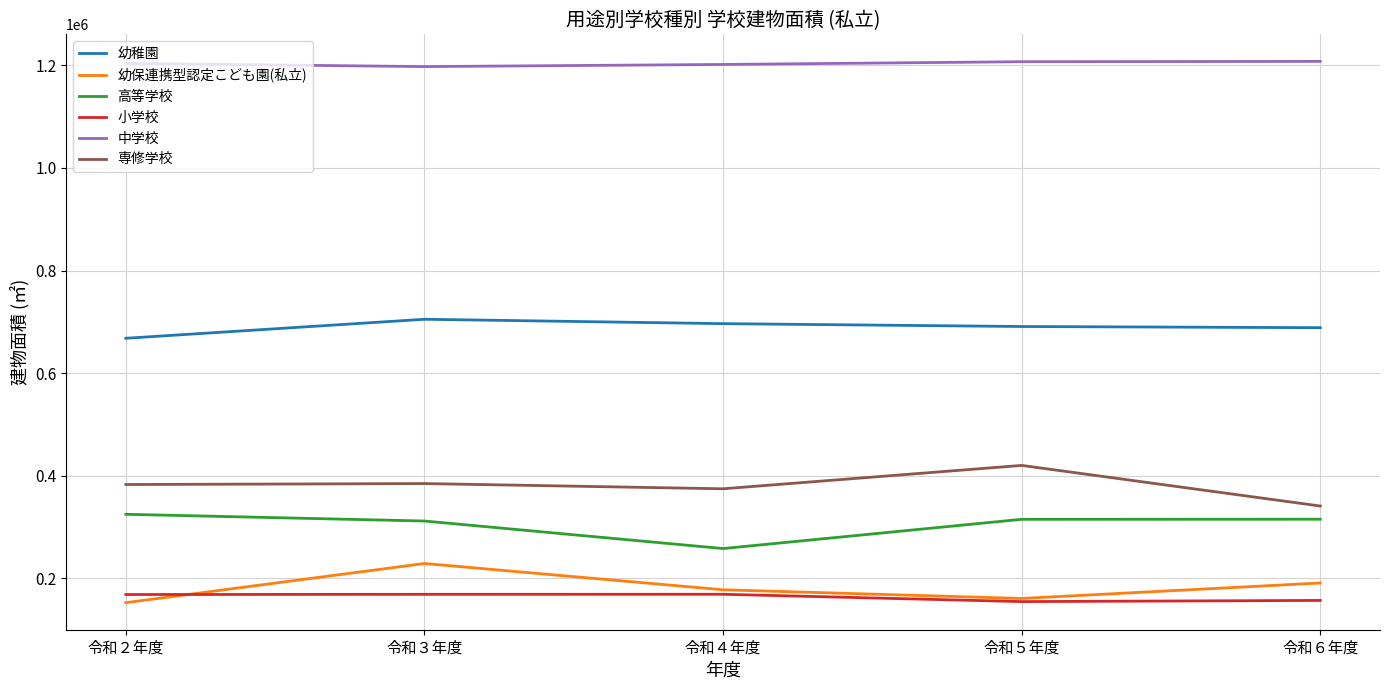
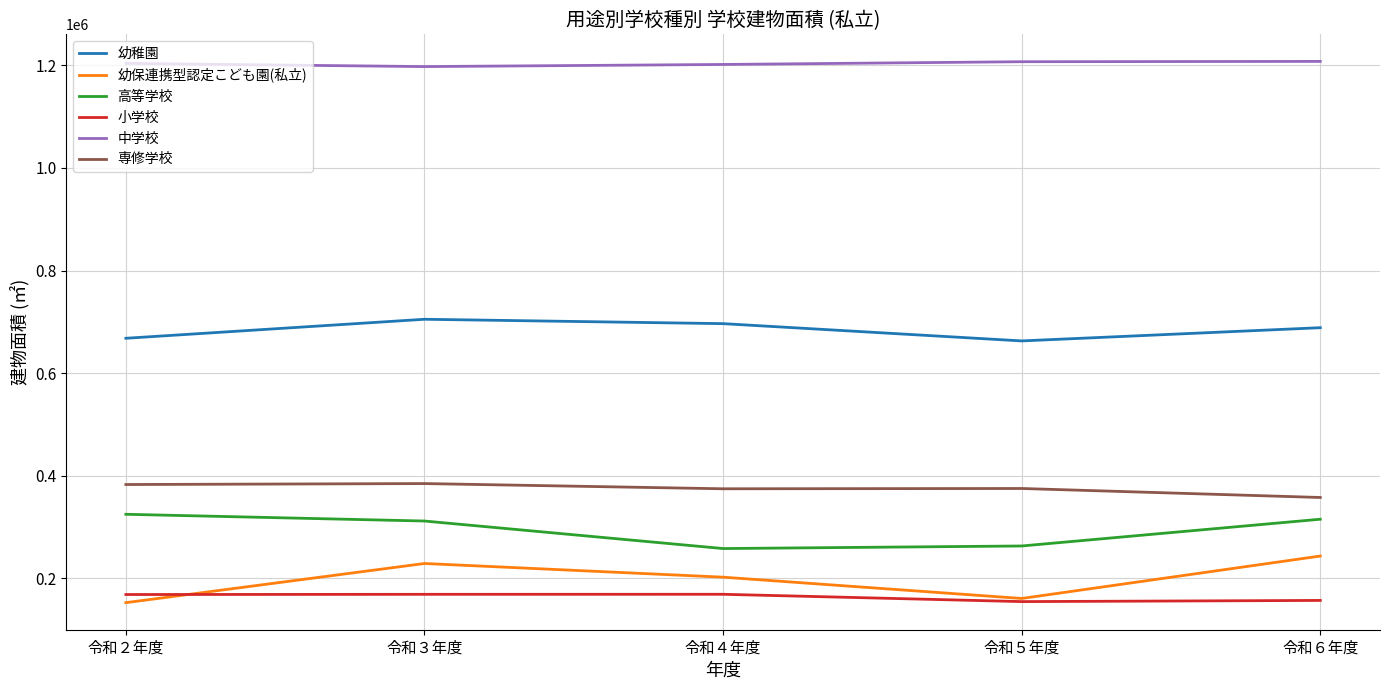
  {
    "幼稚園": {
      "令和２年度": 670000,
      "令和３年度": 710000,
      "令和４年度": 700000,
-     "令和５年度": 690000,
+     "令和５年度": 660000,
      "令和６年度": 690000
    },
    "幼保連携型認定こども園(私立)": {
      "令和２年度": 150000,
      "令和３年度": 230000,
-     "令和４年度": 180000,
+     "令和４年度": 200000,
      "令和５年度": 160000,
-     "令和６年度": 190000
+     "令和６年度": 240000
    },
    "高等学校": {
      "令和２年度": 320000,
      "令和３年度": 310000,
      "令和４年度": 260000,
-     "令和５年度": 320000,
+     "令和５年度": 260000,
      "令和６年度": 320000
    },
    "小学校": {
      "令和２年度": 170000,
      "令和３年度": 170000,
      "令和４年度": 170000,
      "令和５年度": 150000,
      "令和６年度": 160000
    },
    "中学校": {
      "令和３年度": 1200000,
      "令和４年度": 1200000,
      "令和５年度": 1210000,
      "令和６年度": 1210000
    },
    "専修学校": {
      "令和２年度": 380000,
      "令和３年度": 380000,
      "令和４年度": 370000,
-     "令和５年度": 420000,
-     "令和６年度": 340000
+     "令和５年度": 380000,
+     "令和６年度": 360000
    }
  }
